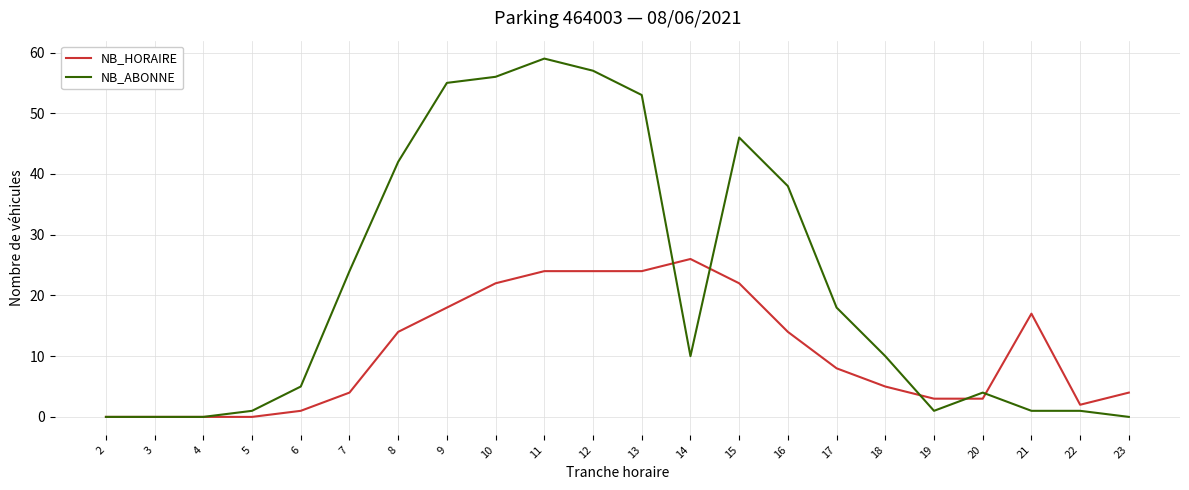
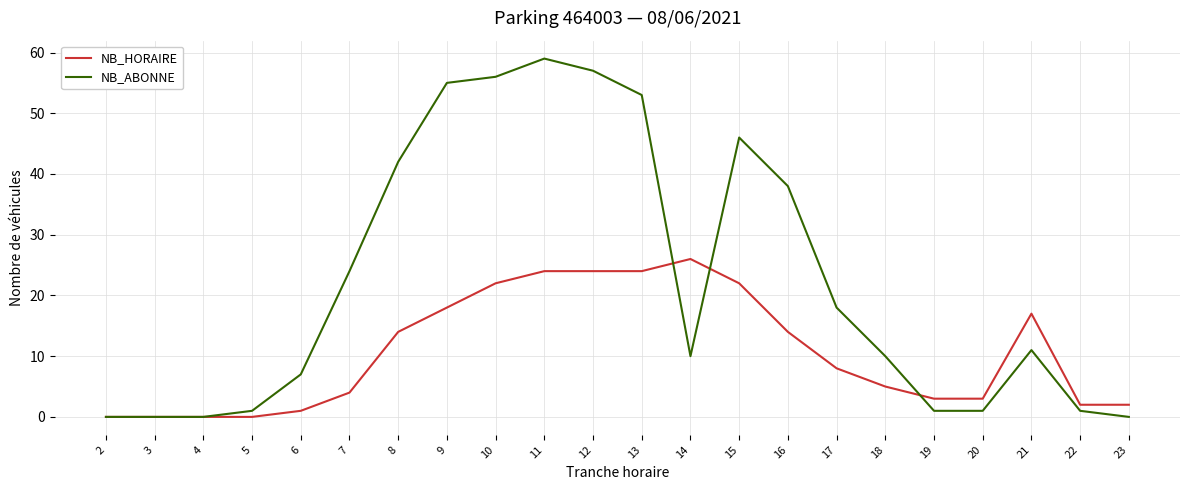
  {
    "NB_HORAIRE": {
      "5": 0,
      "6": 1,
      "7": 4,
      "8": 14,
      "9": 18,
      "10": 22,
      "11": 24,
      "12": 24,
      "13": 24,
      "14": 26,
      "15": 22,
      "16": 14,
      "17": 8,
      "18": 5,
      "19": 3,
      "20": 3,
      "21": 17,
      "22": 2,
-     "23": 4
+     "23": 2
    },
    "NB_ABONNE": {
      "5": 1,
-     "6": 5,
+     "6": 7,
      "7": 24,
      "8": 42,
      "9": 55,
      "10": 56,
      "11": 59,
      "12": 57,
      "13": 53,
      "14": 10,
      "15": 46,
      "16": 38,
      "17": 18,
      "18": 10,
      "19": 1,
-     "20": 4,
-     "21": 1,
+     "20": 1,
+     "21": 11,
      "22": 1,
      "23": 0
    }
  }
